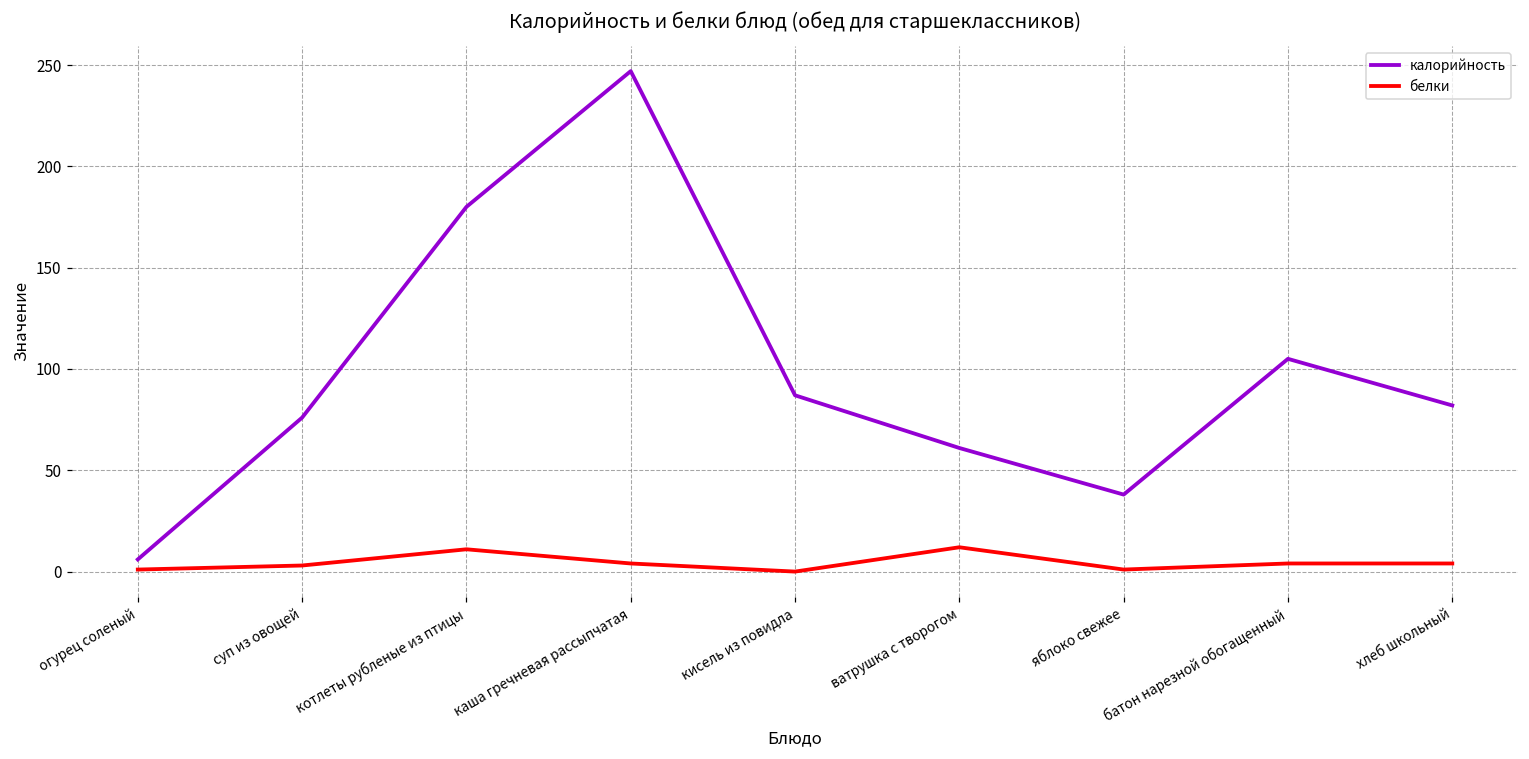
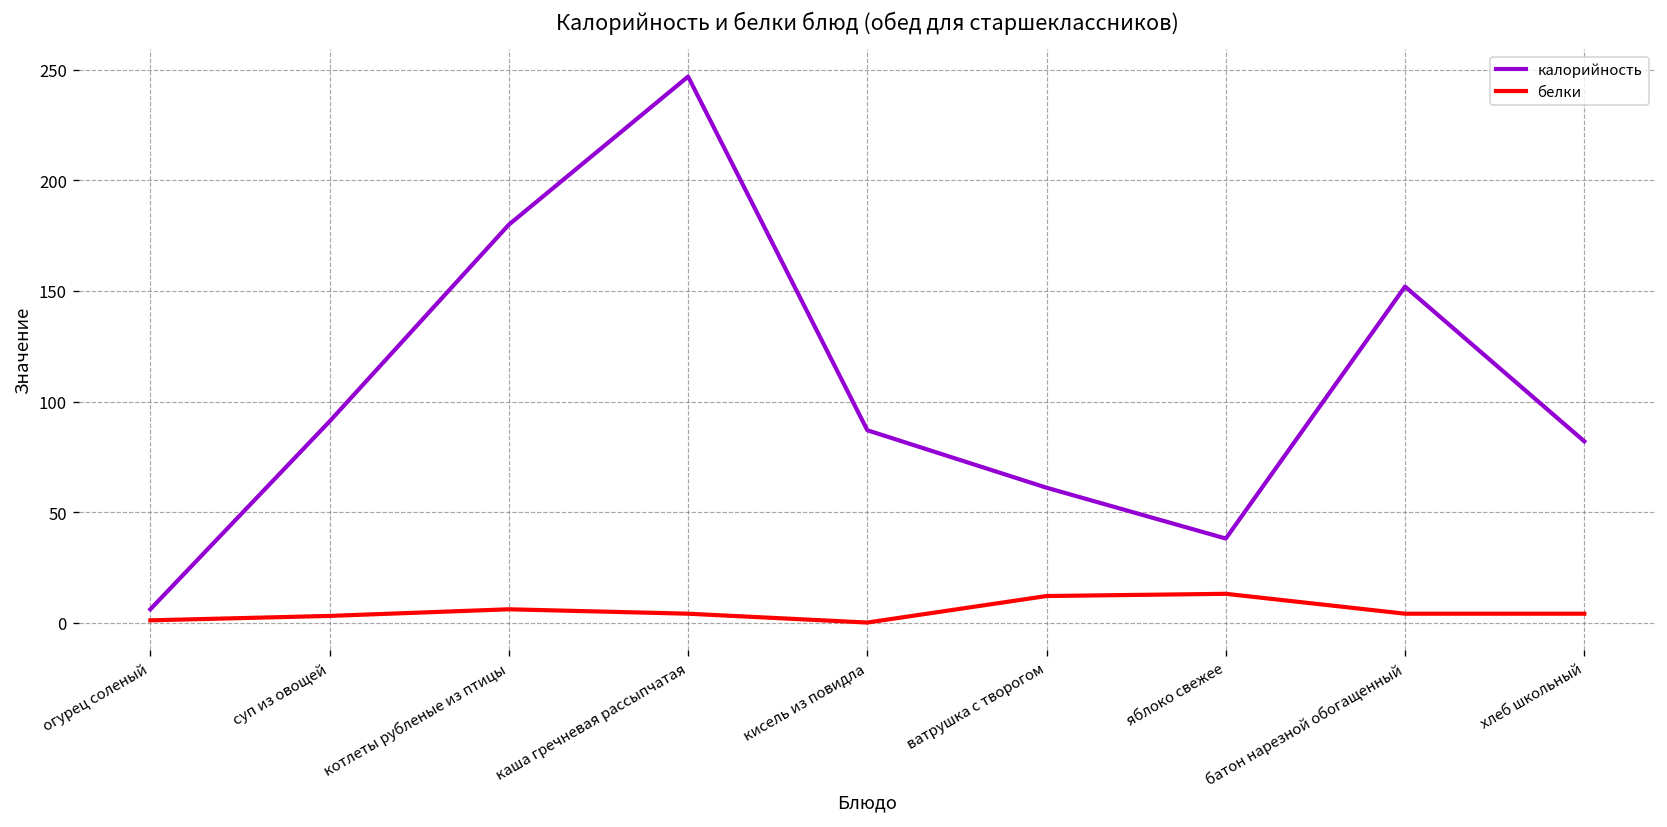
  {
    "калорийность": {
      "огурец соленый": 6,
-     "суп из овощей": 76,
+     "суп из овощей": 91,
      "котлеты рубленые из птицы": 180,
      "каша гречневая рассыпчатая": 247,
      "кисель из повидла": 87,
      "ватрушка с творогом": 61,
      "яблоко свежее": 38,
-     "батон нарезной обогащенный": 105,
+     "батон нарезной обогащенный": 152,
      "хлеб школьный": 82
    },
    "белки": {
      "огурец соленый": 1,
      "суп из овощей": 3,
-     "котлеты рубленые из птицы": 11,
+     "котлеты рубленые из птицы": 6,
      "каша гречневая рассыпчатая": 4,
      "кисель из повидла": 0,
      "ватрушка с творогом": 12,
-     "яблоко свежее": 1,
+     "яблоко свежее": 13,
      "батон нарезной обогащенный": 4,
      "хлеб школьный": 4
    }
  }
